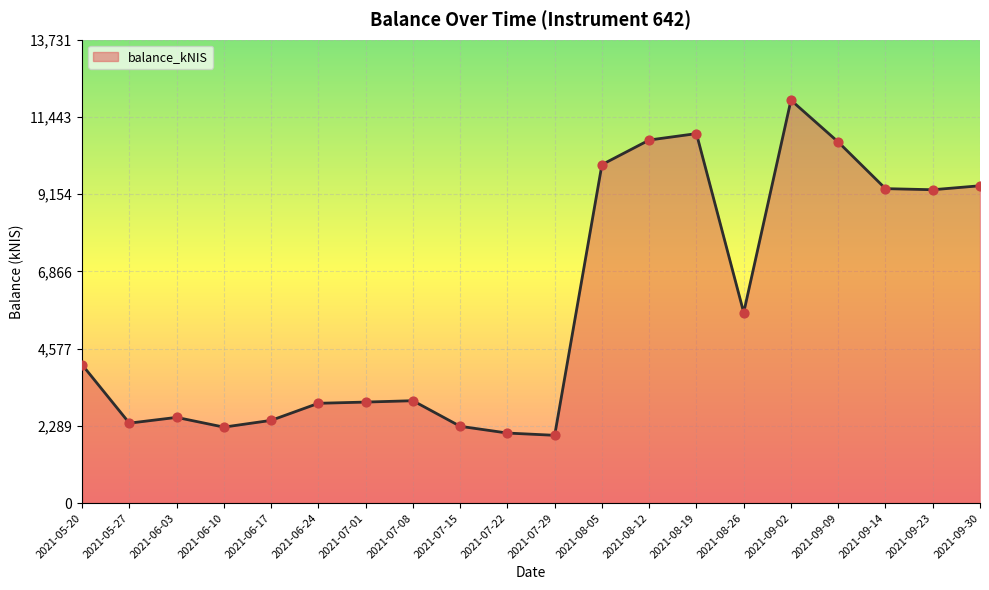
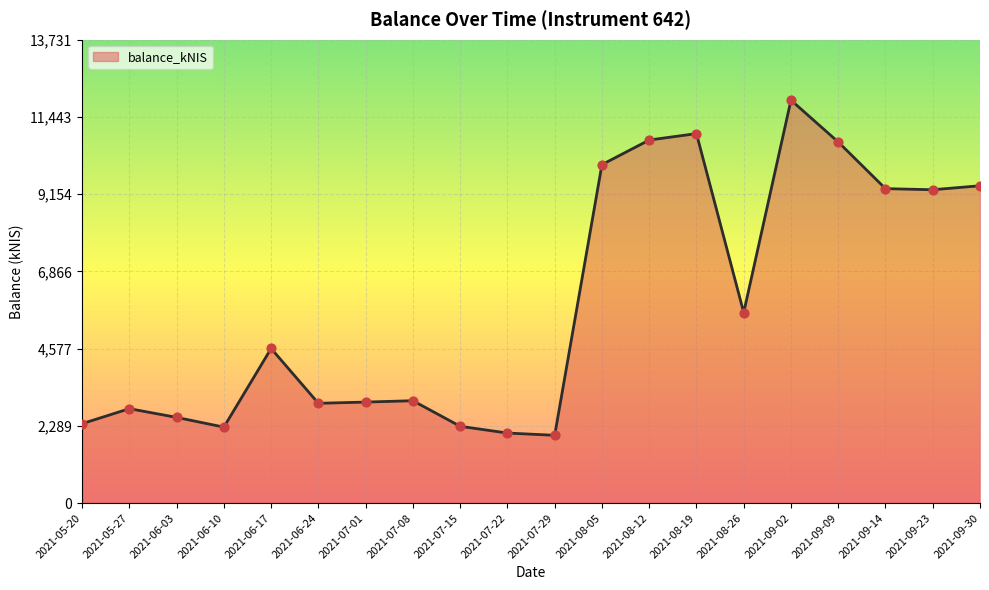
  {
-   "2021-05-20": "4,100",
-   "2021-05-27": "2,400",
+   "2021-05-20": "2,400",
+   "2021-05-27": "2,800",
    "2021-06-03": "2,500",
    "2021-06-10": "2,300",
-   "2021-06-17": "2,500",
+   "2021-06-17": "4,600",
    "2021-06-24": "3,000",
    "2021-07-01": "3,000",
    "2021-07-08": "3,000",
    "2021-07-15": "2,300",
    "2021-07-22": "2,100",
    "2021-07-29": "2,000",
    "2021-08-05": "10,000",
    "2021-08-12": "10,800",
    "2021-08-19": "10,900",
    "2021-08-26": "5,600",
    "2021-09-02": "11,900",
    "2021-09-09": "10,700",
    "2021-09-14": "9,300",
    "2021-09-23": "9,300",
    "2021-09-30": "9,400"
  }
